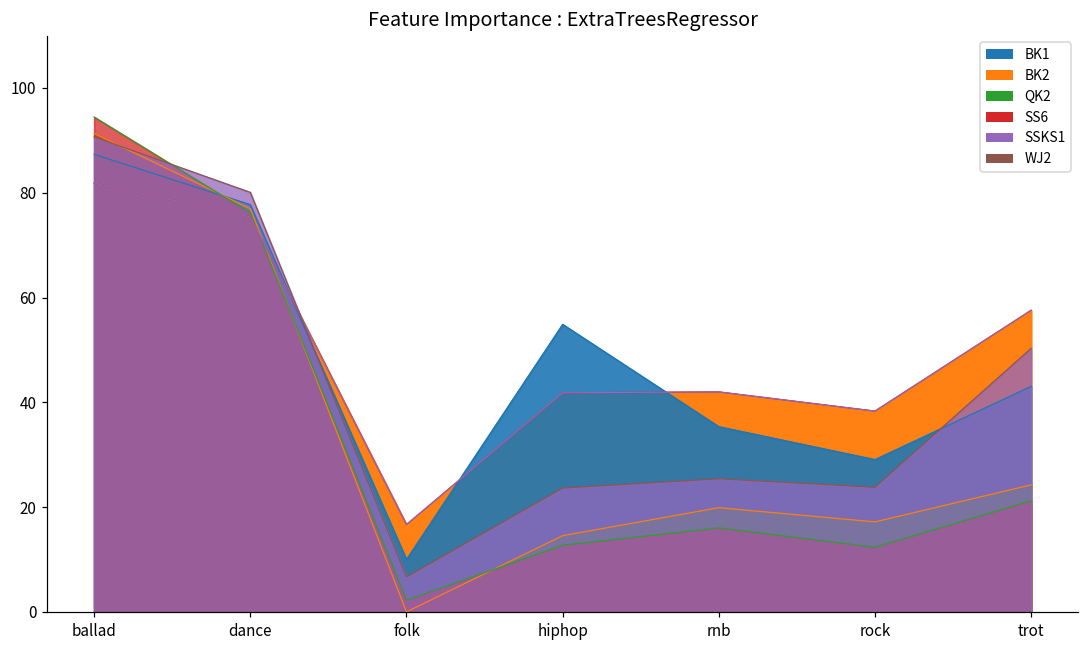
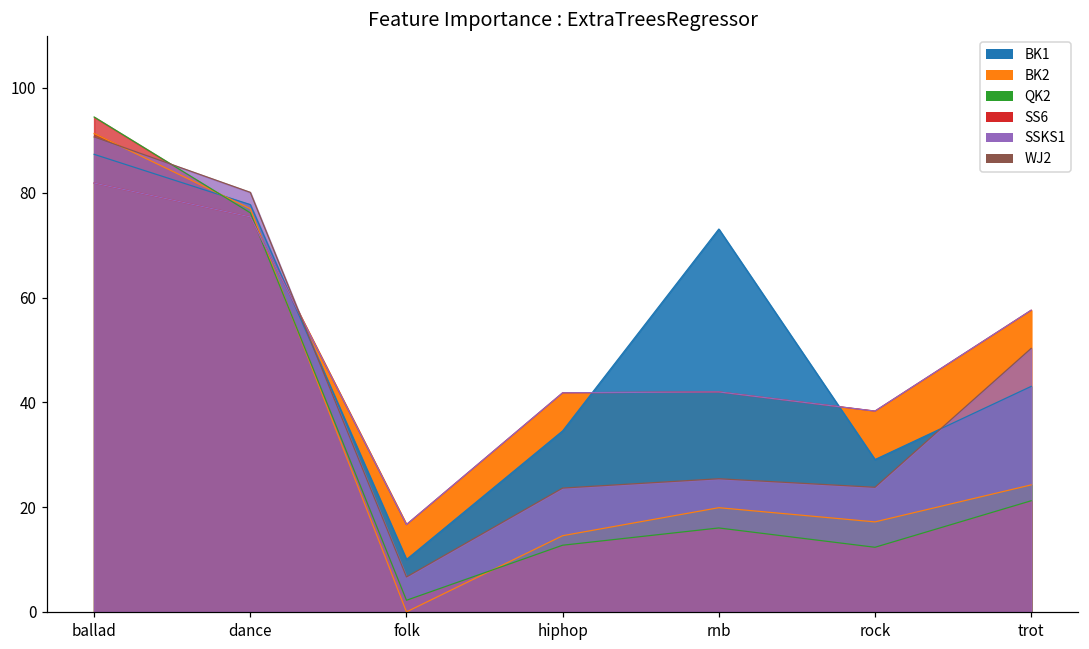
  {
    "BK1": {
      "ballad": 87,
      "dance": 78,
      "folk": 10,
-     "hiphop": 55,
-     "rnb": 35,
+     "hiphop": 35,
+     "rnb": 73,
      "rock": 29,
      "trot": 43
    }
  }
